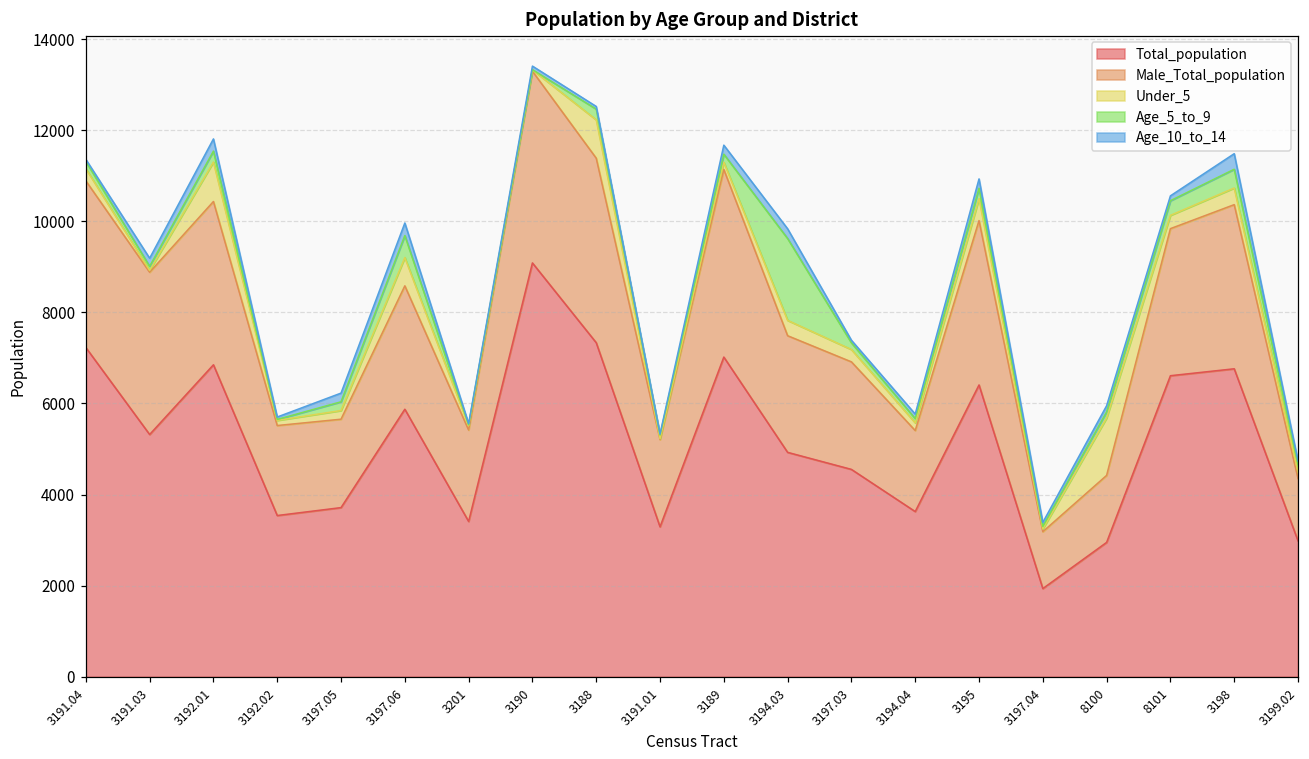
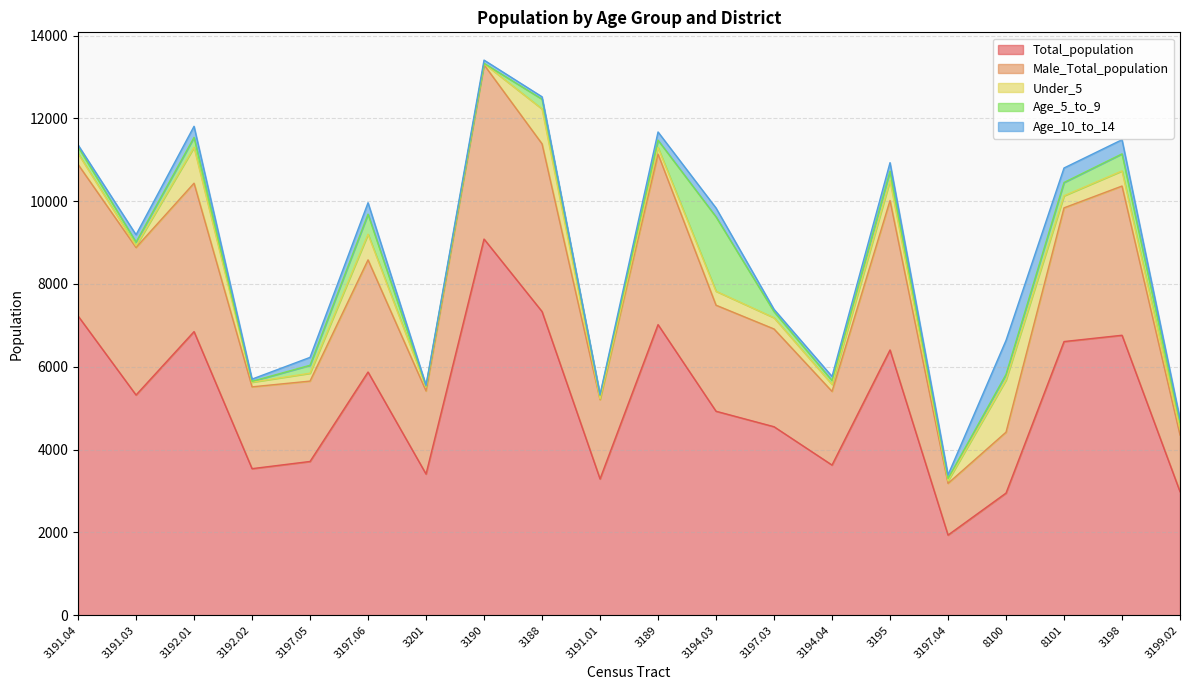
  {
    "Under_5": {
      "3191.04": 300,
      "3192.01": 900,
      "3197.05": 200,
      "3197.06": 600,
      "3188": 800,
      "3189": 200,
      "3194.03": 300,
      "3197.03": 300,
      "3194.04": 200,
      "3195": 500,
      "8100": 1300,
      "8101": 300,
      "3198": 400,
      "3199.02": 100
    },
    "Age_5_to_9": {
      "3191.03": 100,
      "3192.01": 200,
      "3197.05": 200,
      "3197.06": 500,
      "3189": 200,
      "3194.03": 1800,
      "3194.04": 100,
      "3195": 200,
      "8100": 100,
      "8101": 300,
      "3198": 400,
      "3199.02": 200
    },
    "Age_10_to_14": {
      "3191.03": 200,
      "3192.01": 300,
      "3197.05": 200,
      "3197.06": 300,
      "3190": 100,
      "3189": 200,
      "3194.03": 200,
      "3194.04": 100,
      "3195": 200,
      "3197.04": 100,
-     "8100": 100,
-     "8101": 100,
+     "8100": 800,
+     "8101": 400,
      "3198": 300,
      "3199.02": 100
    }
  }
